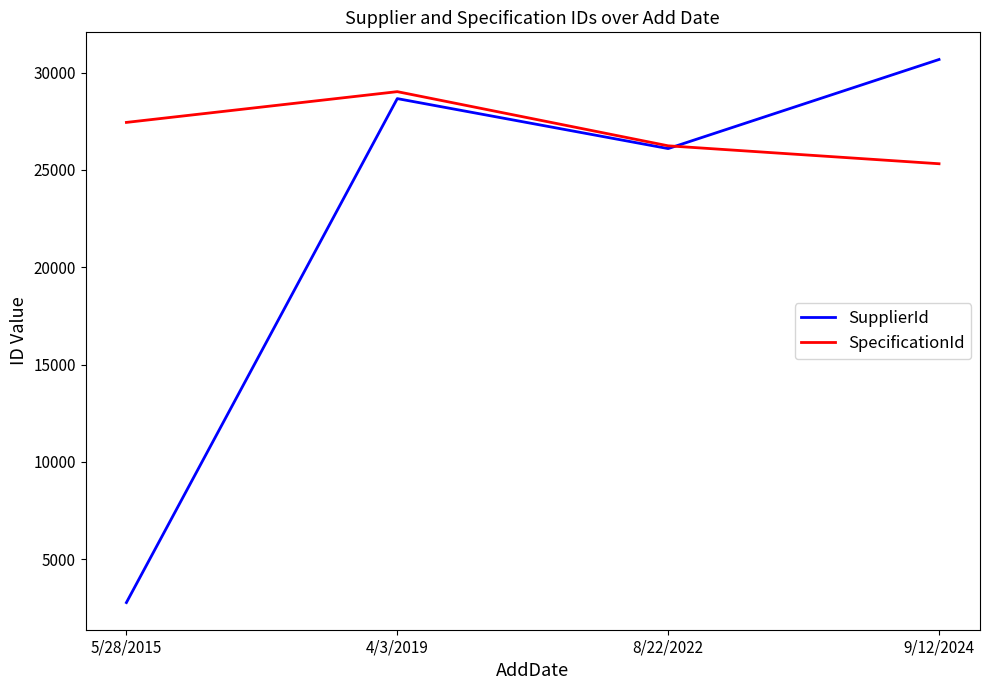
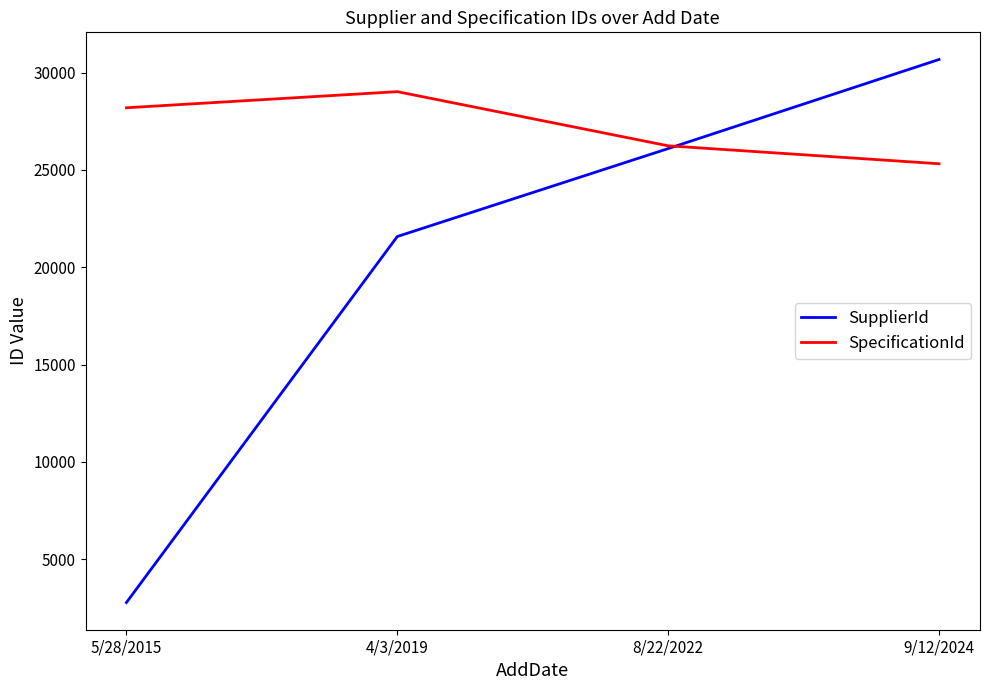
  {
    "SupplierId": {
      "5/28/2015": 2800,
-     "4/3/2019": 28700,
+     "4/3/2019": 21600,
      "8/22/2022": 26100,
      "9/12/2024": 30700
    },
    "SpecificationId": {
-     "5/28/2015": 27400,
+     "5/28/2015": 28200,
      "4/3/2019": 29000,
      "8/22/2022": 26200,
      "9/12/2024": 25300
    }
  }
